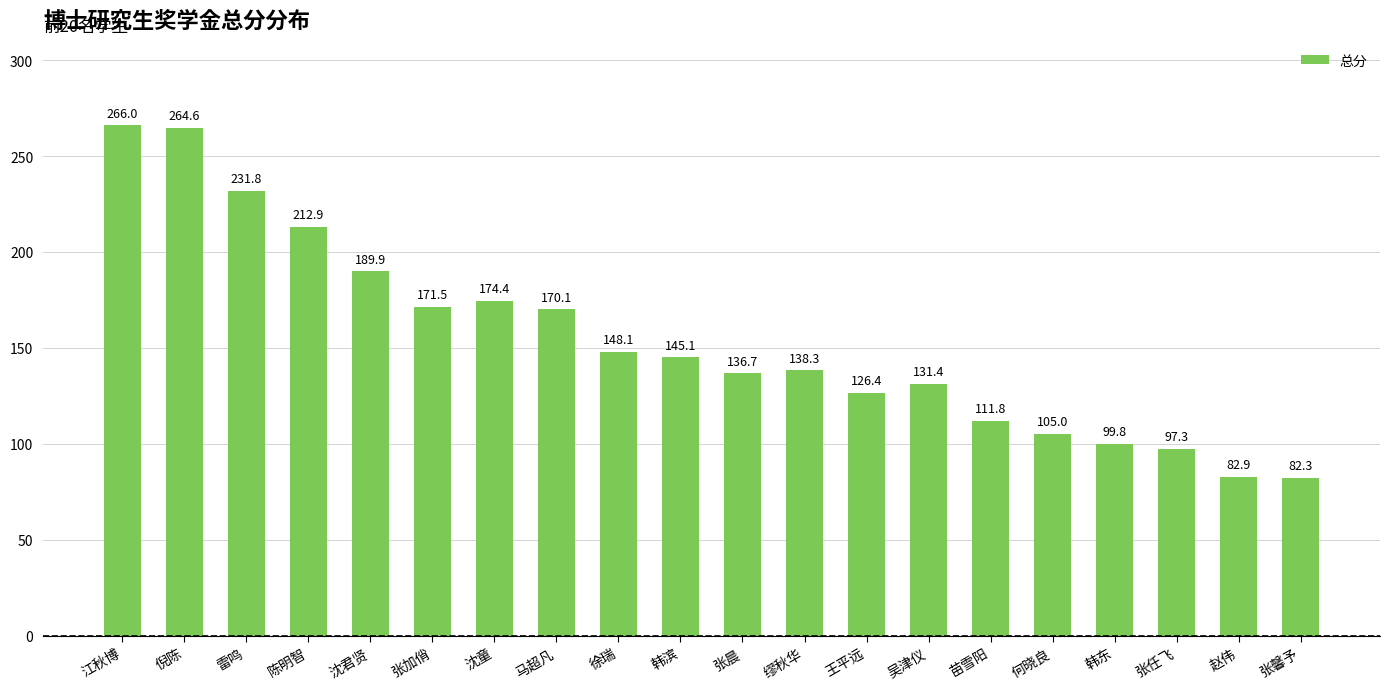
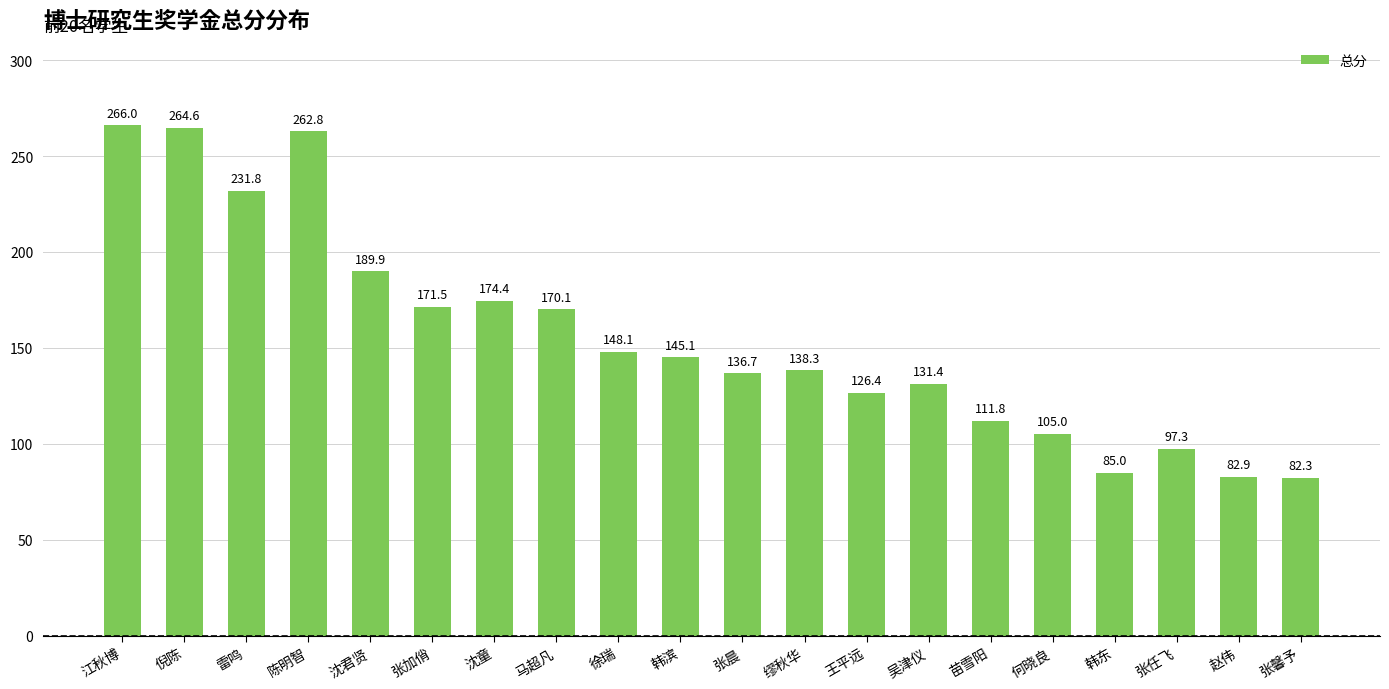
  {
    "江秋博": 266.0,
    "倪陈": 264.6,
    "雷鸣": 231.8,
-   "陈明智": 212.9,
+   "陈明智": 262.8,
    "沈君贤": 189.9,
    "张加俏": 171.5,
    "沈童": 174.4,
    "马超凡": 170.1,
    "徐瑞": 148.1,
    "韩滨": 145.1,
    "张晨": 136.7,
    "缪秋华": 138.3,
    "王平远": 126.4,
    "吴津仪": 131.4,
    "苗雪阳": 111.8,
    "何晓良": 105.0,
-   "韩东": 99.8,
+   "韩东": 85.0,
    "张任飞": 97.3,
    "赵伟": 82.9,
    "张馨予": 82.3
  }
